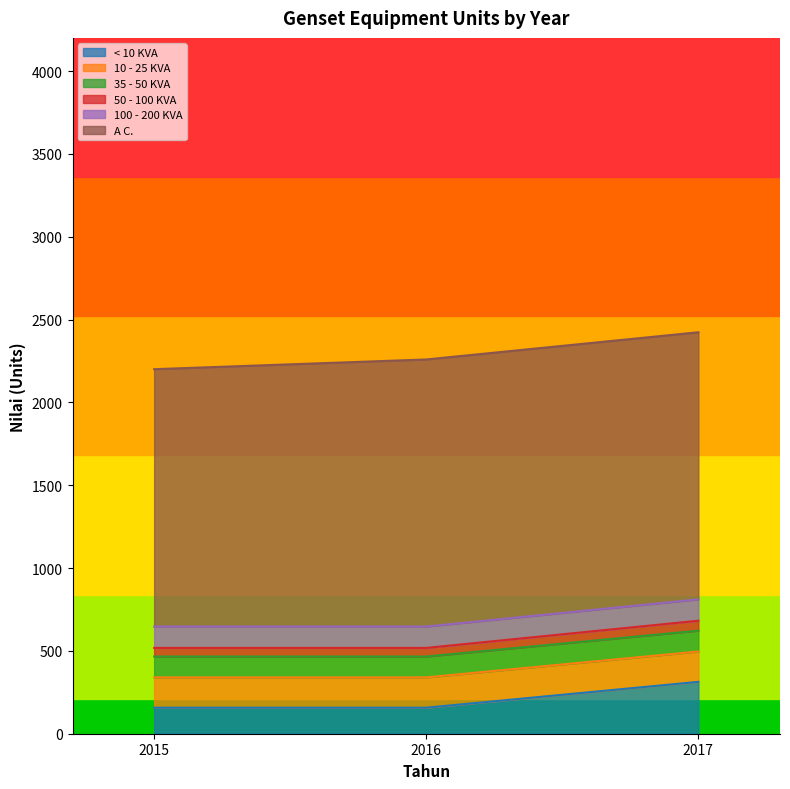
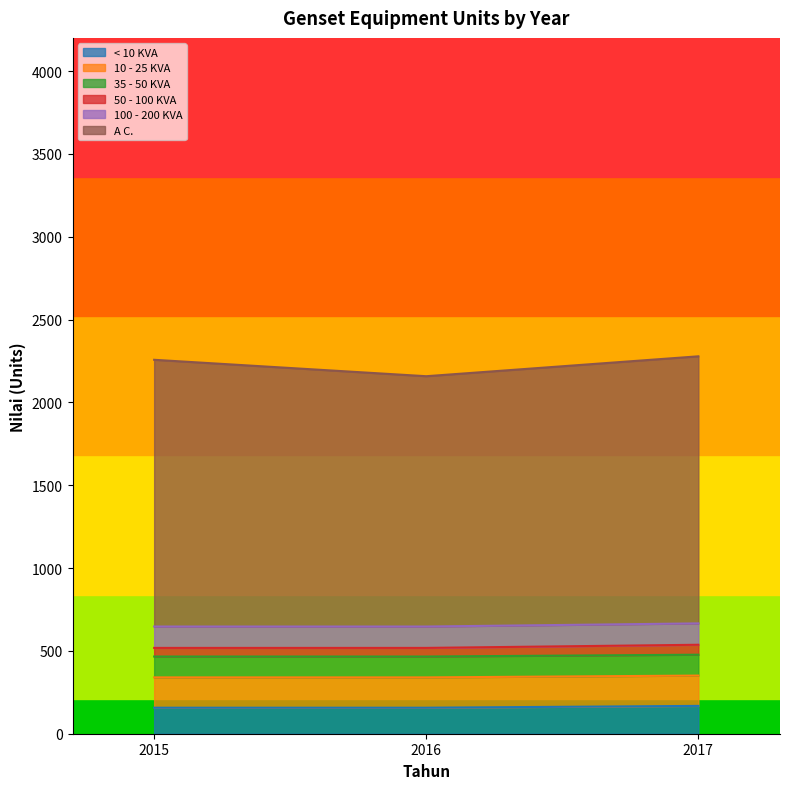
  {
    "< 10 KVA": {
      "2015": 160,
      "2016": 160,
-     "2017": 310
+     "2017": 170
    },
    "10 - 25 KVA": {
      "2015": 180,
      "2016": 180,
      "2017": 180
    },
    "35 - 50 KVA": {
      "2015": 130,
      "2016": 130,
      "2017": 130
    },
    "50 - 100 KVA": {
      "2015": 50,
      "2016": 50,
      "2017": 60
    },
    "100 - 200 KVA": {
      "2015": 130,
      "2016": 130,
      "2017": 130
    },
    "A C.": {
-     "2015": 1550,
-     "2016": 1610,
+     "2015": 1610,
+     "2016": 1510,
      "2017": 1610
    }
  }
